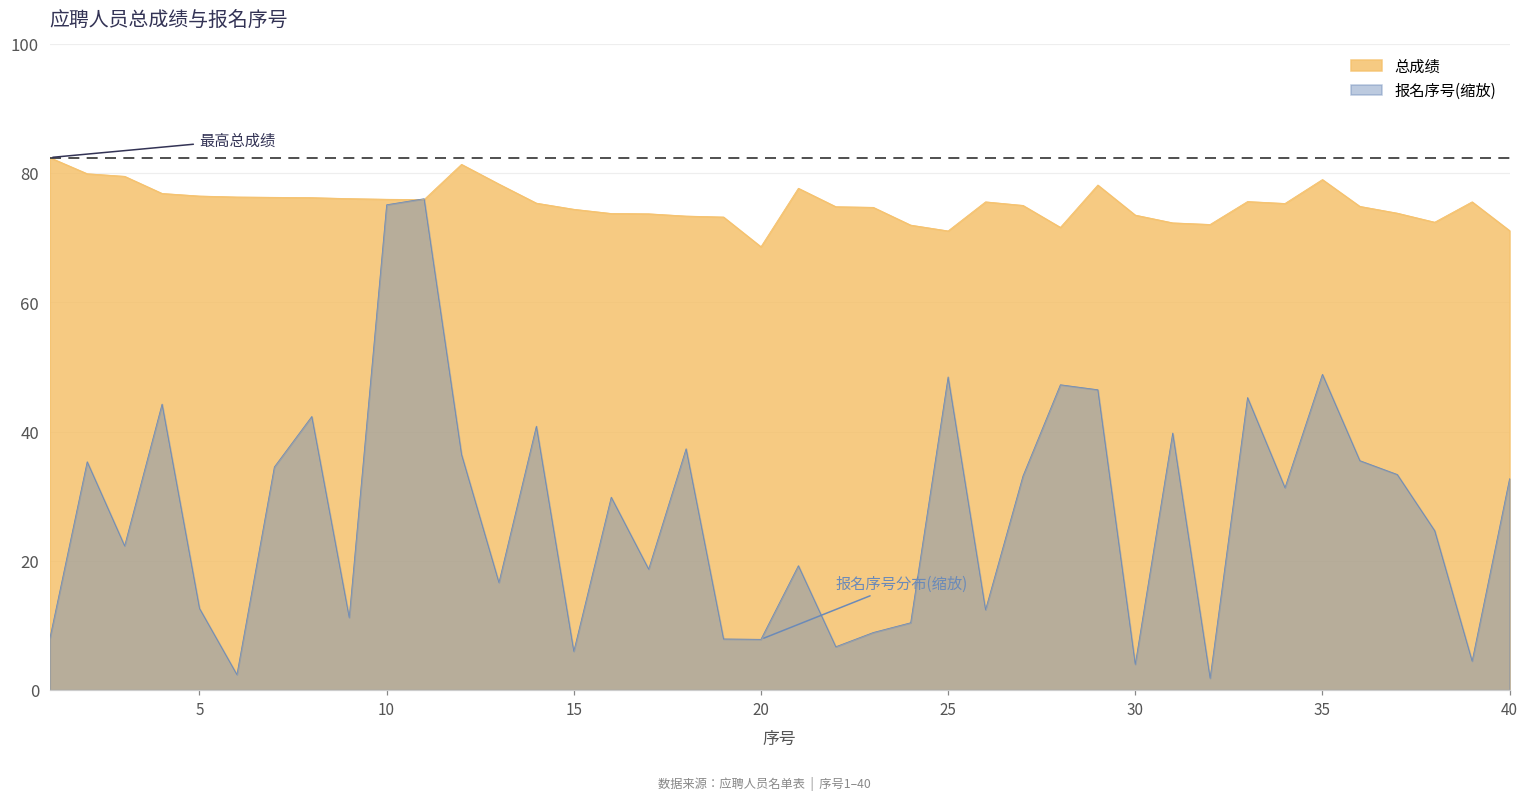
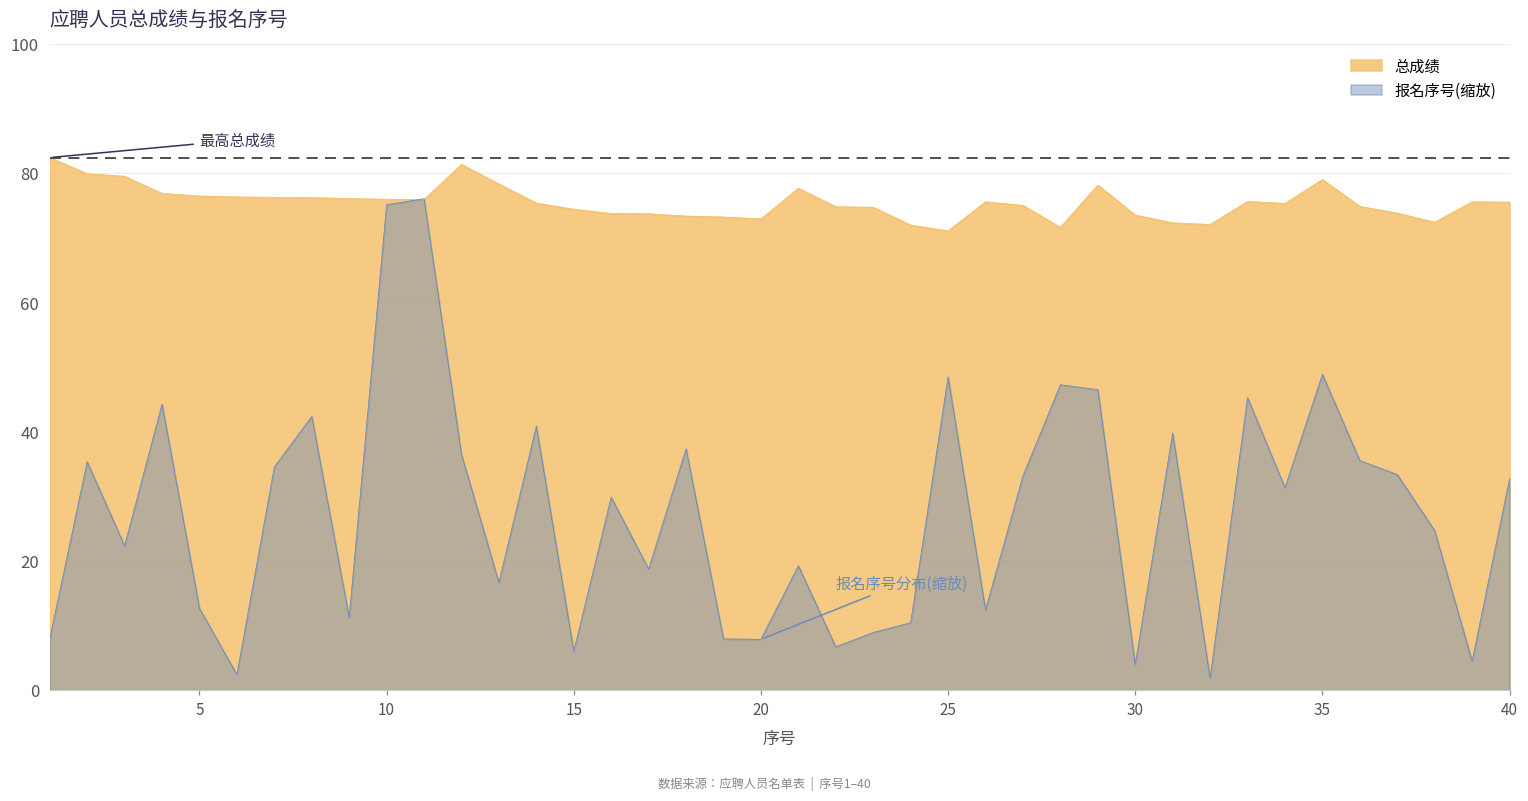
  {
    "总成绩": {
      "5": 76,
      "10": 76,
      "15": 74,
-     "20": 69,
+     "20": 73,
      "25": 71,
      "30": 74,
      "35": 79,
-     "40": 71
+     "40": 76
    },
    "报名序号(缩放)": {
      "5": 13,
      "10": 75,
      "15": 6,
      "20": 8,
      "25": 48,
      "30": 4,
      "35": 49,
      "40": 33
    }
  }
